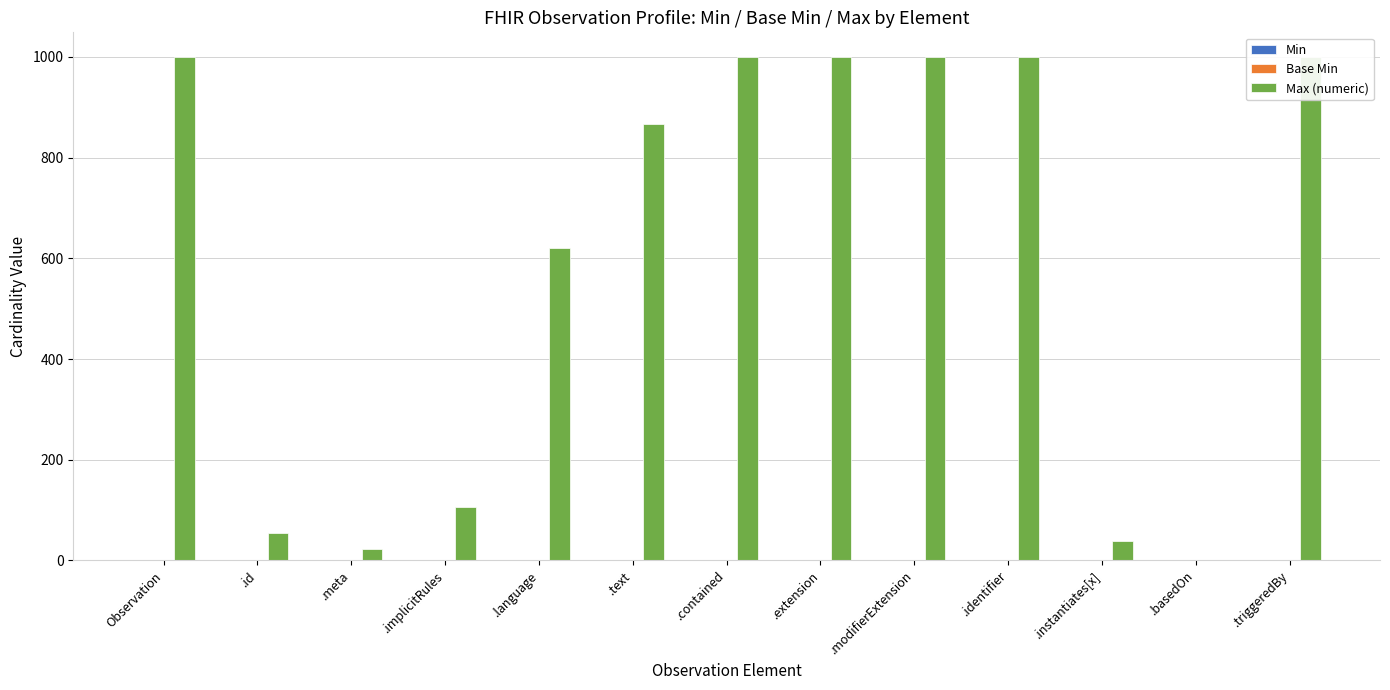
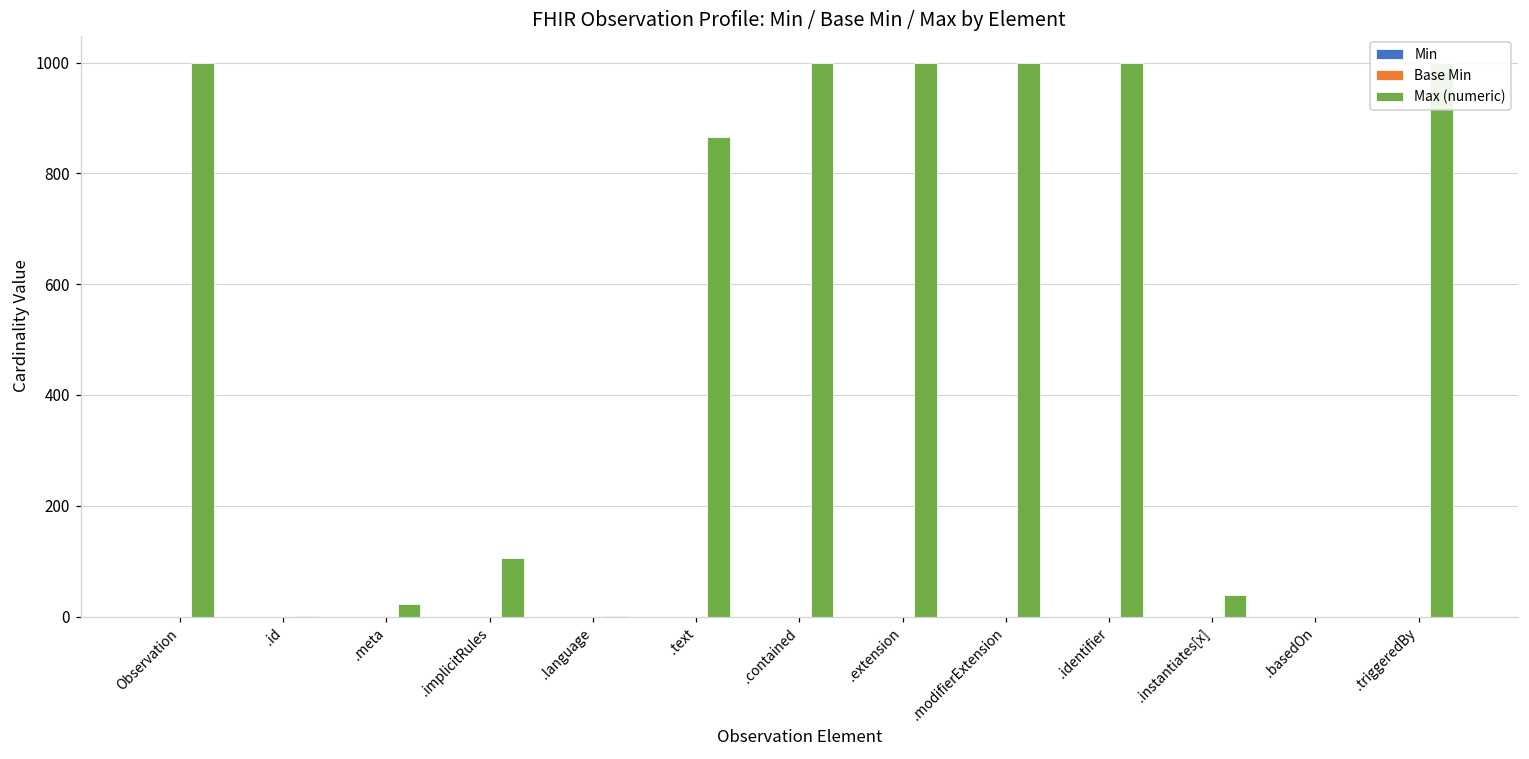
  {
    "Min": {
      "Observation": 0,
      ".id": 0,
      ".meta": 0,
      ".implicitRules": 0,
      ".language": 0,
      ".text": 0,
      ".contained": 0,
      ".extension": 0,
      ".modifierExtension": 0,
      ".identifier": 0,
      ".instantiates[x]": 0,
      ".basedOn": 0,
      ".triggeredBy": 0
    },
    "Base Min": {
      "Observation": 0,
      ".id": 0,
      ".meta": 0,
      ".implicitRules": 0,
      ".language": 0,
      ".text": 0,
      ".contained": 0,
      ".extension": 0,
      ".modifierExtension": 0,
      ".identifier": 0,
      ".instantiates[x]": 0,
      ".basedOn": 0,
      ".triggeredBy": 0
    },
    "Max (numeric)": {
      "Observation": 1000,
-     ".id": 50,
+     ".id": 0,
      ".meta": 20,
      ".implicitRules": 110,
-     ".language": 620,
+     ".language": 0,
      ".text": 870,
      ".contained": 1000,
      ".extension": 1000,
      ".modifierExtension": 1000,
      ".identifier": 1000,
      ".instantiates[x]": 40,
      ".basedOn": 0
    }
  }
